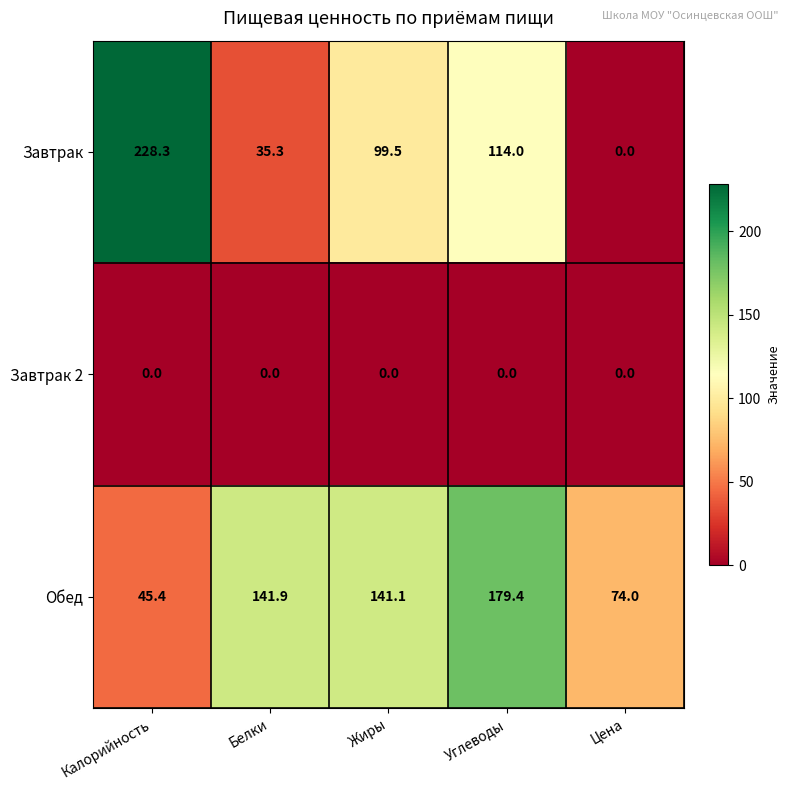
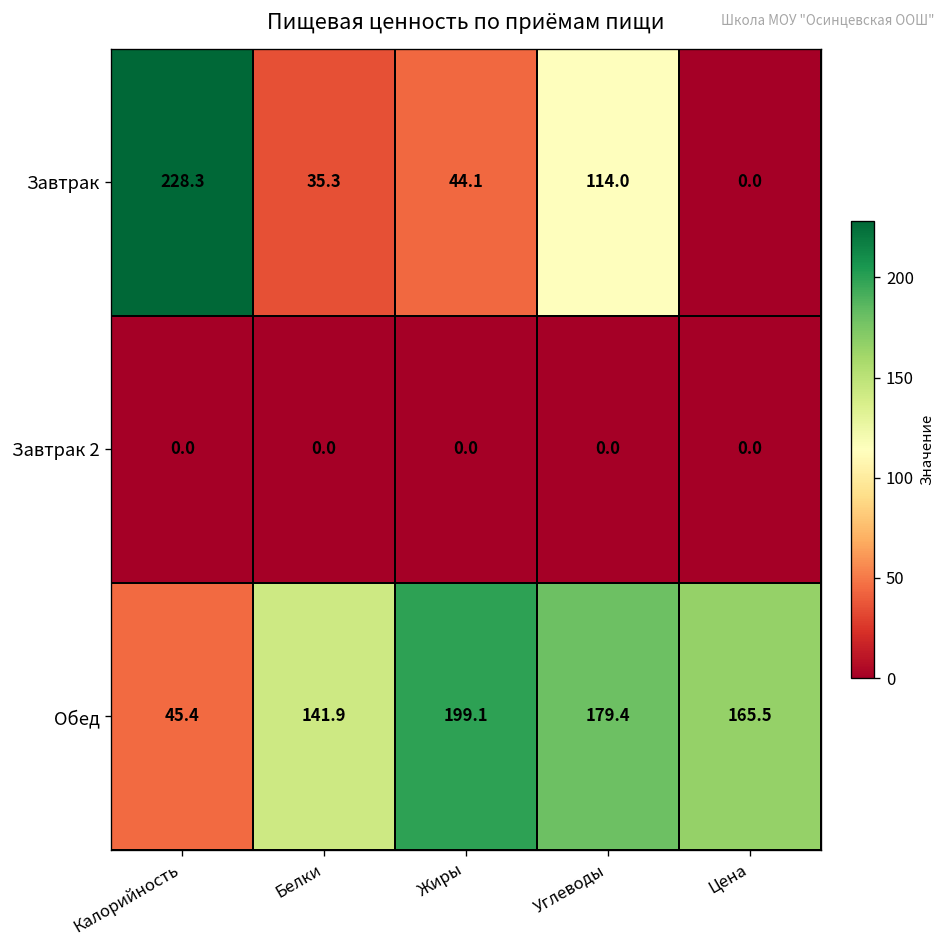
  {
    "Завтрак": {
      "Калорийность": 228.3,
      "Белки": 35.3,
-     "Жиры": 99.5,
+     "Жиры": 44.1,
      "Углеводы": 114.0,
      "Цена": 0.0
    },
    "Завтрак 2": {
      "Калорийность": 0.0,
      "Белки": 0.0,
      "Жиры": 0.0,
      "Углеводы": 0.0,
      "Цена": 0.0
    },
    "Обед": {
      "Калорийность": 45.4,
      "Белки": 141.9,
-     "Жиры": 141.1,
+     "Жиры": 199.1,
      "Углеводы": 179.4,
-     "Цена": 74.0
+     "Цена": 165.5
    }
  }
